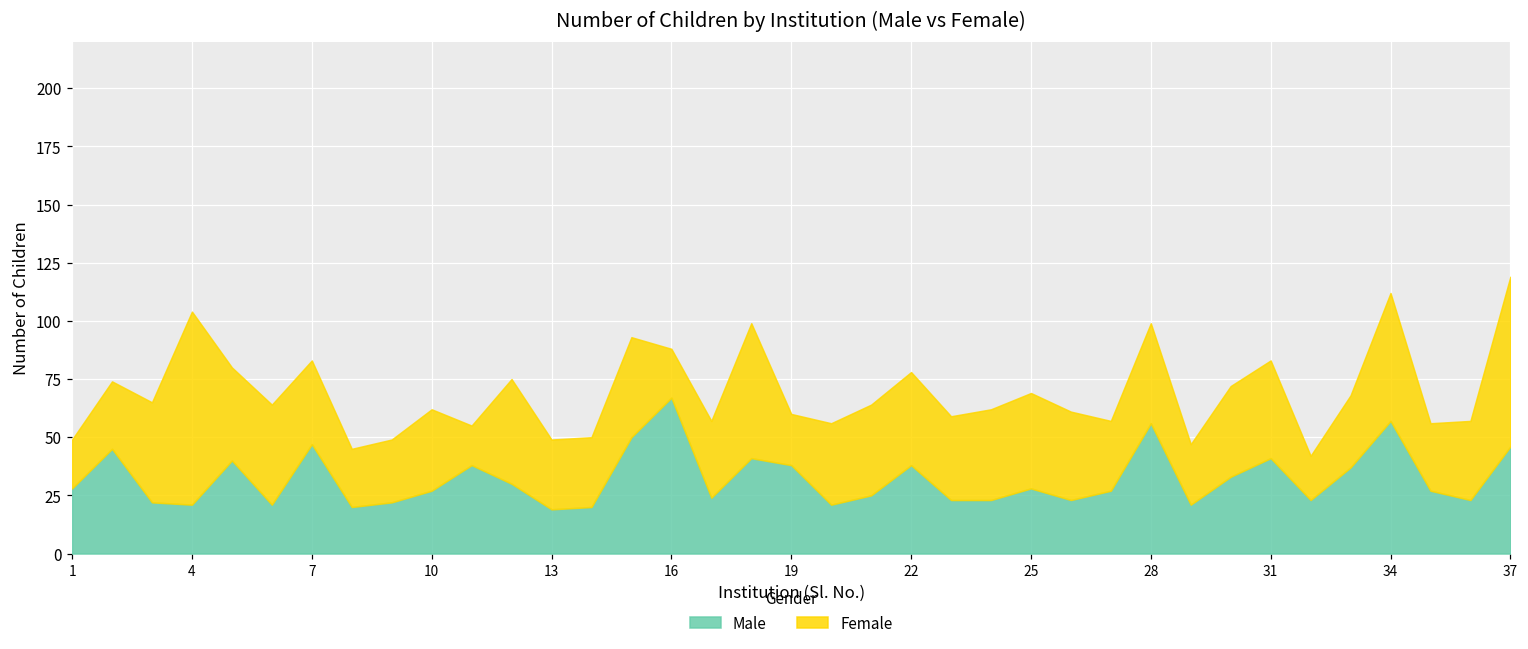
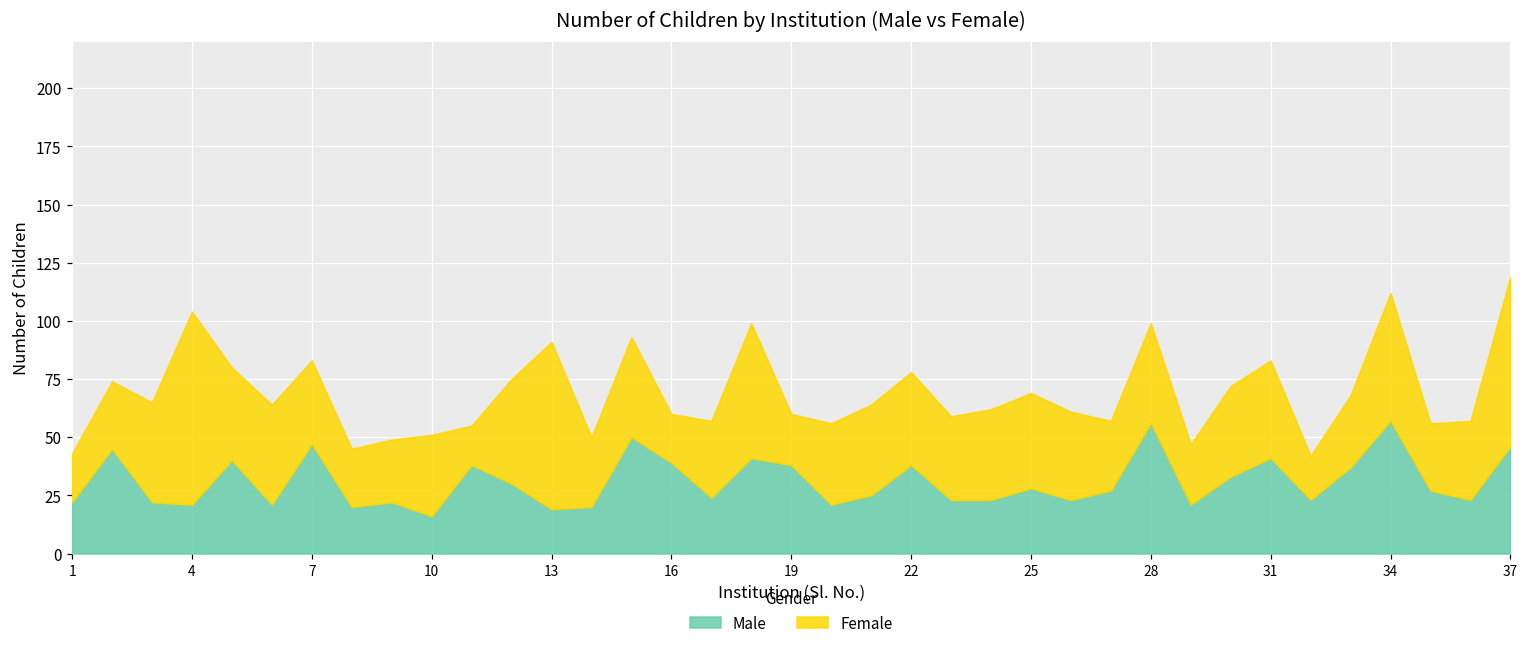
  {
    "Male": {
-     "1": 28,
+     "1": 22,
      "4": 21,
      "7": 47,
-     "10": 27,
+     "10": 16,
      "13": 19,
-     "16": 67,
+     "16": 39,
      "19": 38,
      "22": 38,
      "25": 28,
      "28": 56,
      "31": 41,
      "34": 57,
      "37": 46
    },
    "Female": {
      "1": 21,
      "4": 83,
      "7": 36,
      "10": 35,
-     "13": 30,
+     "13": 72,
      "16": 21,
      "19": 22,
      "22": 40,
      "25": 41,
      "28": 43,
      "31": 42,
      "34": 55,
      "37": 73
    }
  }
